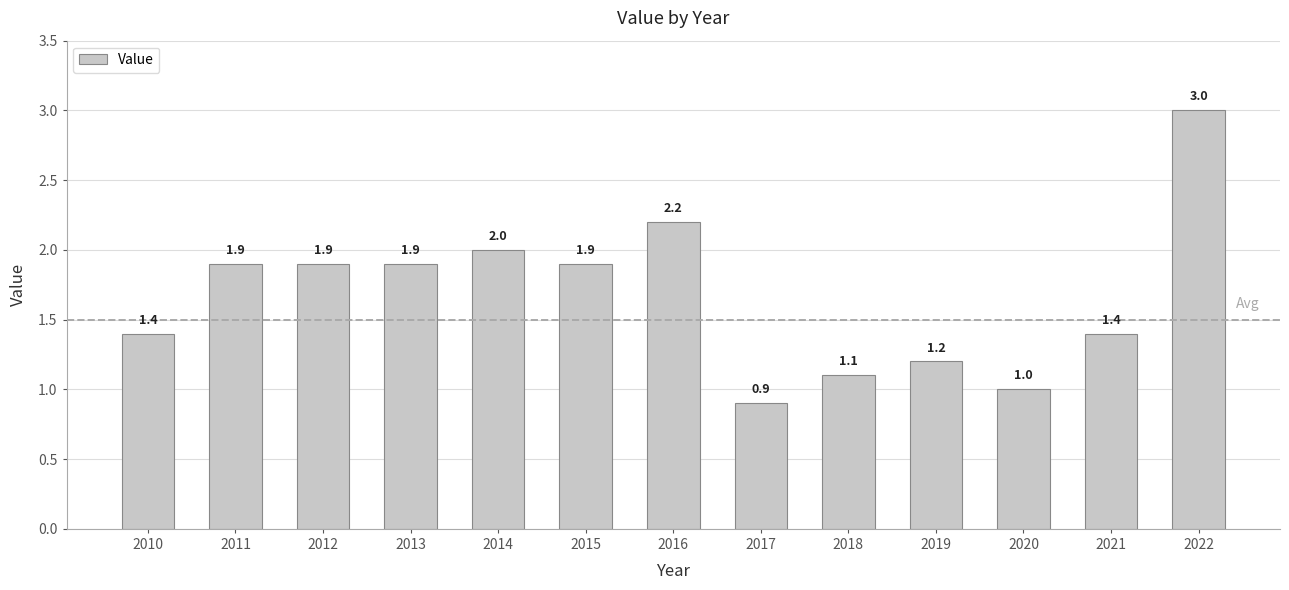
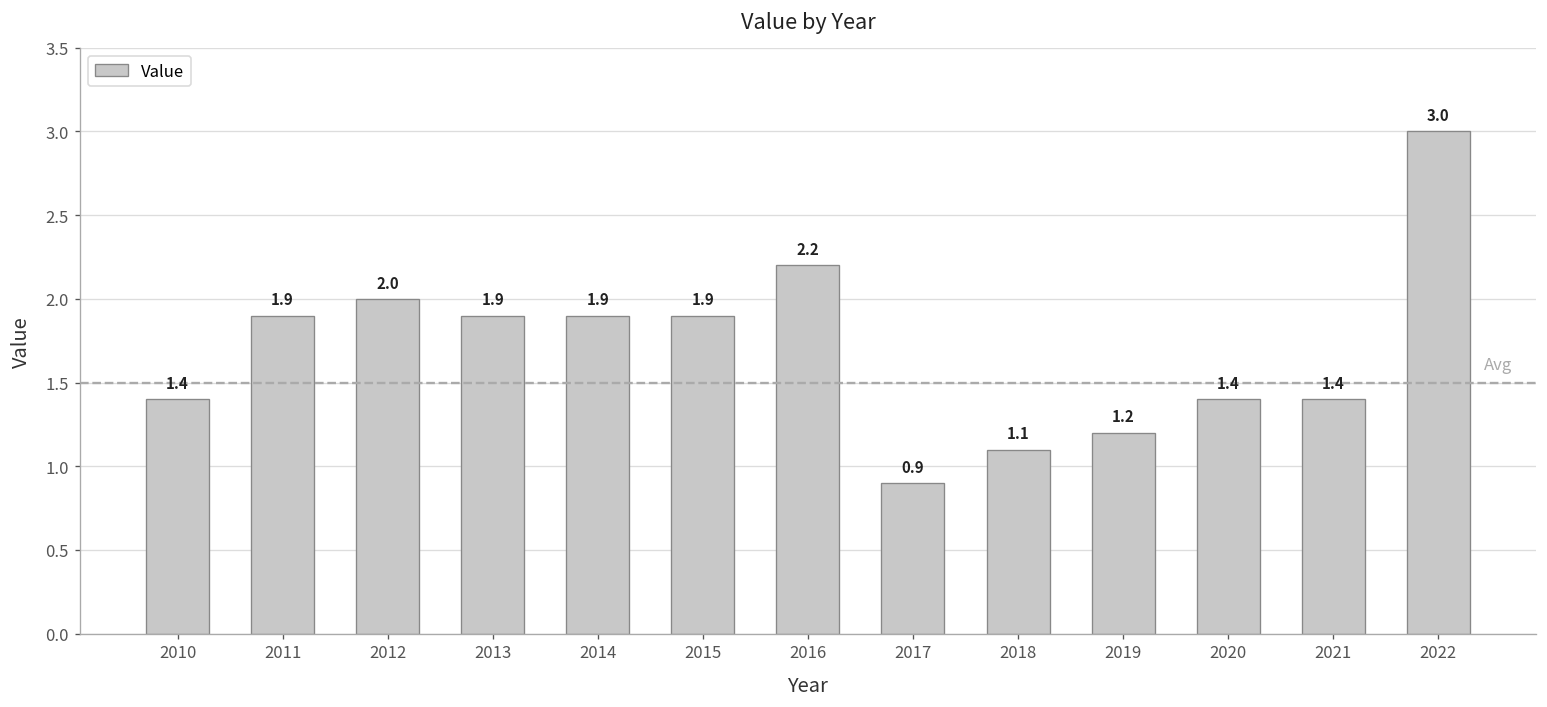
  {
    "2010": 1.4,
    "2011": 1.9,
-   "2012": 1.9,
+   "2012": 2.0,
    "2013": 1.9,
-   "2014": 2.0,
+   "2014": 1.9,
    "2015": 1.9,
    "2016": 2.2,
    "2017": 0.9,
    "2018": 1.1,
    "2019": 1.2,
-   "2020": 1.0,
+   "2020": 1.4,
    "2021": 1.4,
    "2022": 3.0
  }
